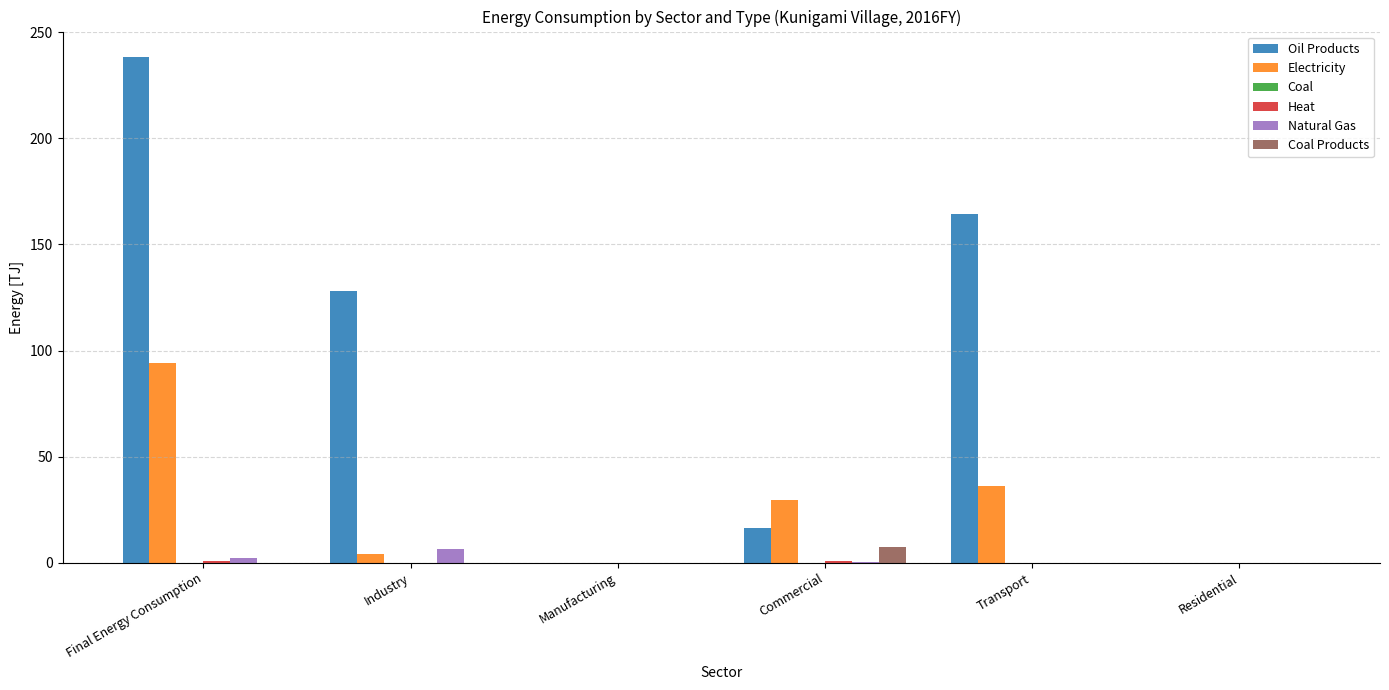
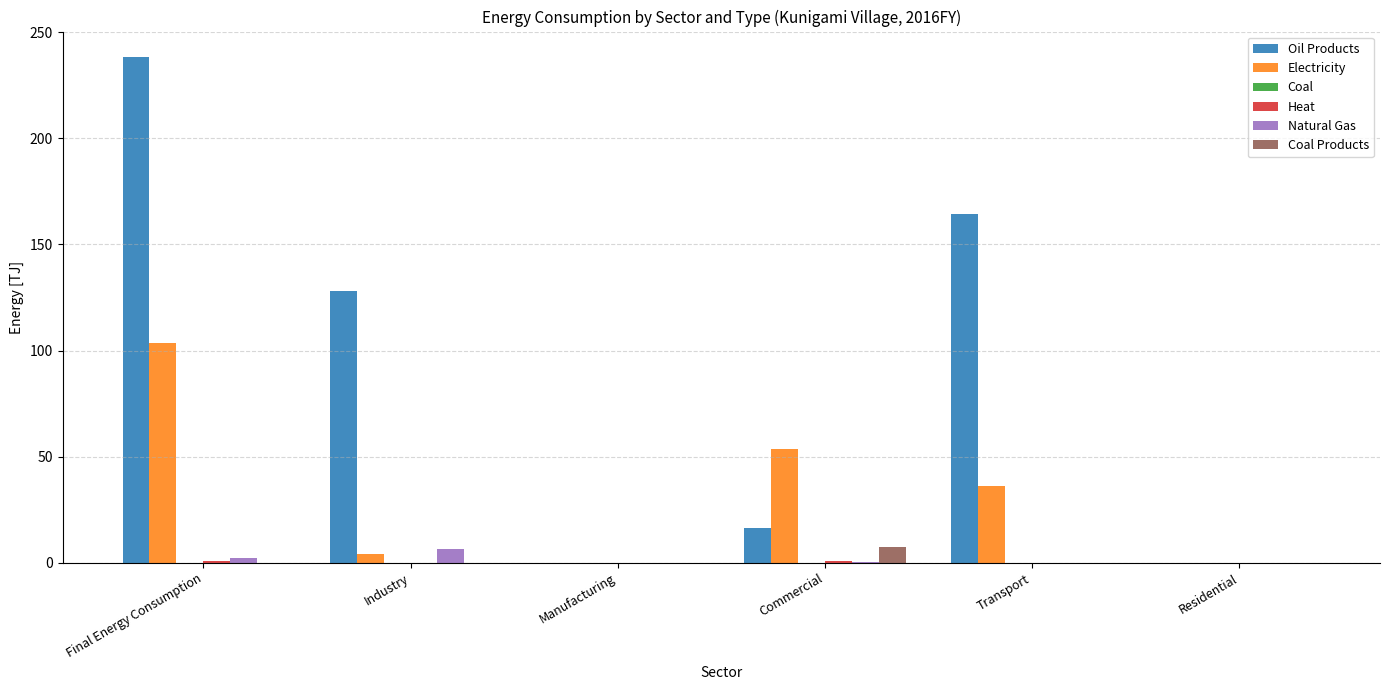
  {
    "Oil Products": {
      "Final Energy Consumption": 238,
      "Industry": 128,
      "Manufacturing": 0,
      "Commercial": 16,
      "Transport": 164,
      "Residential": 0
    },
    "Electricity": {
-     "Final Energy Consumption": 94,
+     "Final Energy Consumption": 104,
      "Industry": 4,
      "Manufacturing": 0,
-     "Commercial": 30,
+     "Commercial": 54,
      "Transport": 36,
      "Residential": 0
    },
    "Coal": {
      "Industry": 0,
      "Manufacturing": 0,
      "Transport": 0,
      "Residential": 0
    },
    "Heat": {
      "Industry": 0,
      "Manufacturing": 0,
      "Transport": 0,
      "Residential": 0
    },
    "Natural Gas": {
      "Final Energy Consumption": 2,
      "Industry": 6,
      "Manufacturing": 0,
      "Transport": 0,
      "Residential": 0
    },
    "Coal Products": {
      "Industry": 0,
      "Manufacturing": 0,
      "Commercial": 8,
      "Transport": 0,
      "Residential": 0
    }
  }
